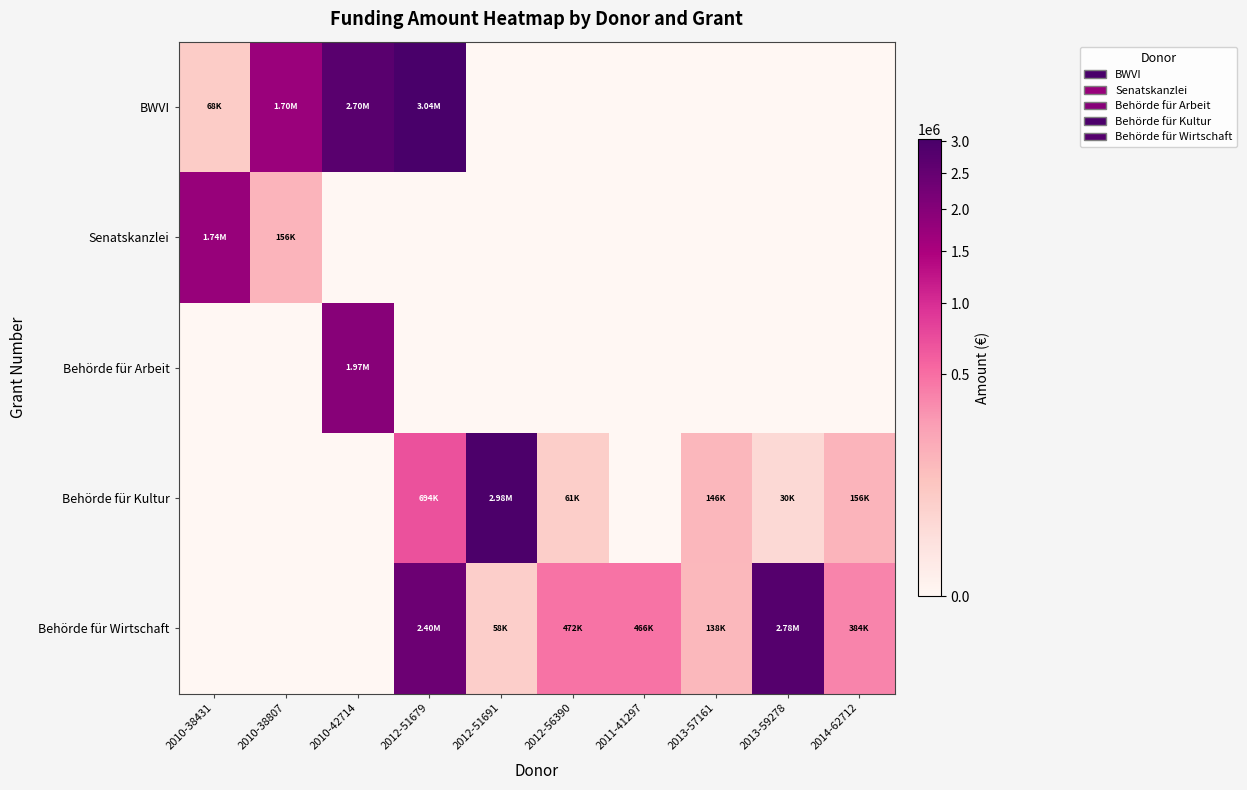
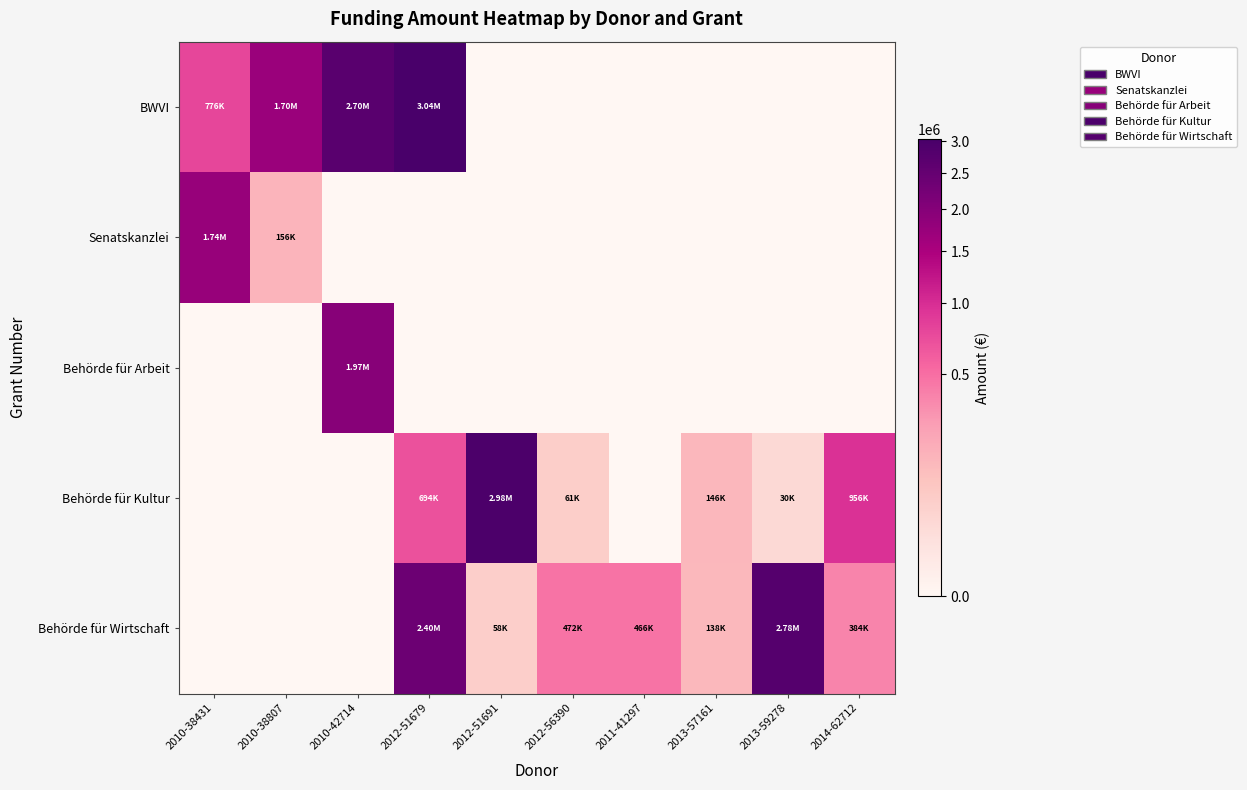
  {
    "BWVI": {
-     "2010-38431": "68K",
+     "2010-38431": "776K",
      "2010-38807": "1.70M",
      "2010-42714": "2.70M",
      "2012-51679": "3.04M"
    },
    "Senatskanzlei": {
      "2010-38431": "1.74M",
      "2010-38807": "156K"
    },
    "Behörde für Arbeit": {
      "2010-42714": "1.97M"
    },
    "Behörde für Kultur": {
      "2012-51679": "694K",
      "2012-51691": "2.98M",
      "2012-56390": "61K",
      "2013-57161": "146K",
      "2013-59278": "30K",
-     "2014-62712": "156K"
+     "2014-62712": "956K"
    },
    "Behörde für Wirtschaft": {
      "2012-51679": "2.40M",
      "2012-51691": "58K",
      "2012-56390": "472K",
      "2011-41297": "466K",
      "2013-57161": "138K",
      "2013-59278": "2.78M",
      "2014-62712": "384K"
    }
  }
